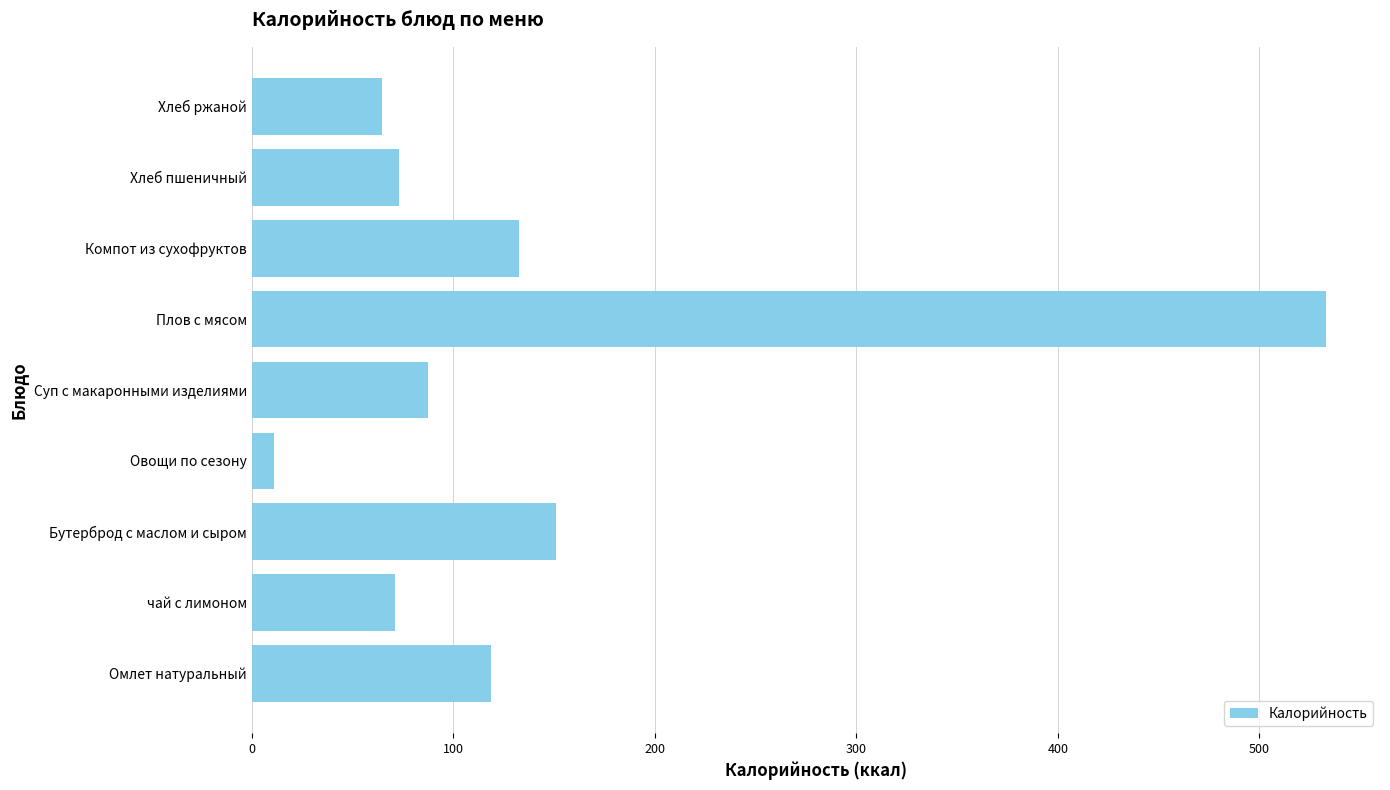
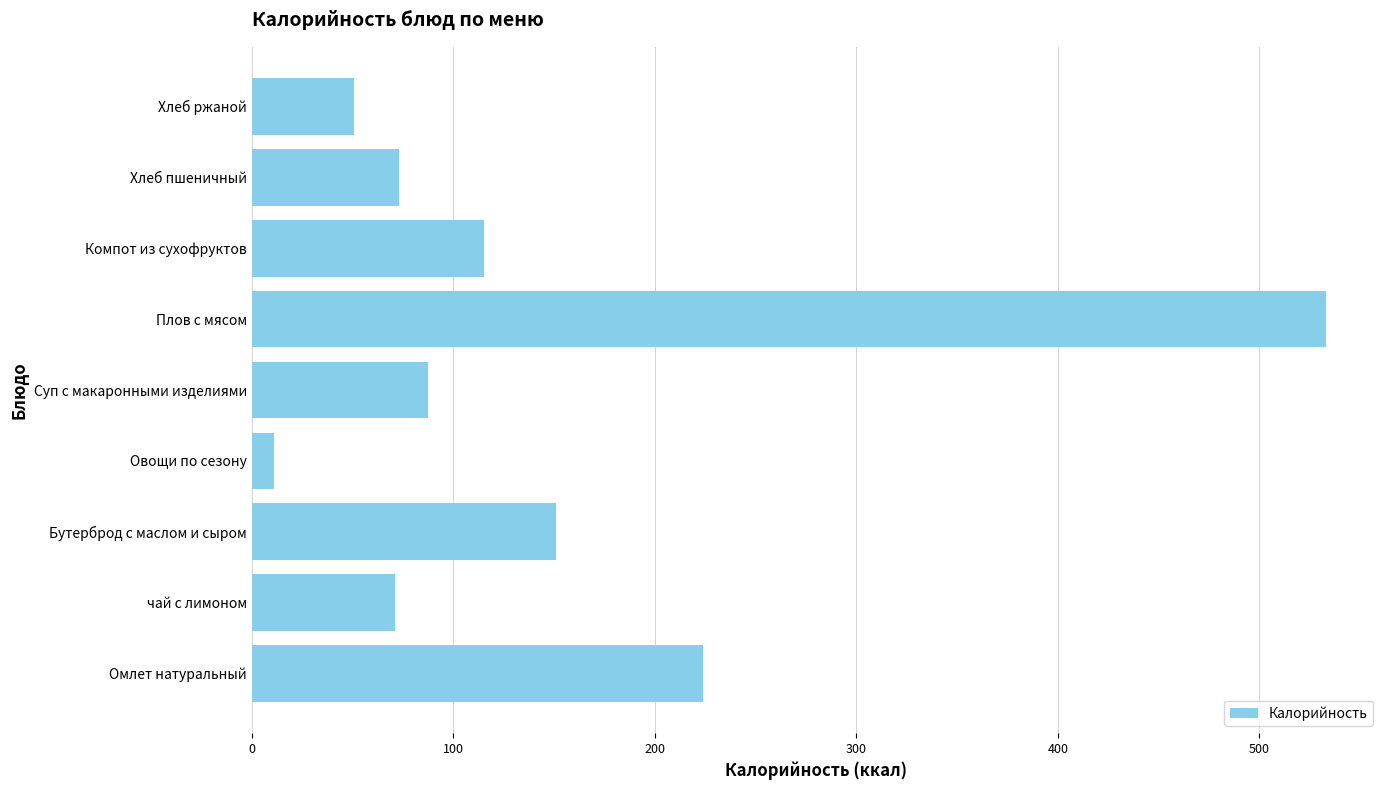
  {
-   "Хлеб ржаной": 65,
+   "Хлеб ржаной": 51,
    "Хлеб пшеничный": 73,
-   "Компот из сухофруктов": 133,
+   "Компот из сухофруктов": 115,
    "Плов с мясом": 533,
    "Суп с макаронными изделиями": 87,
    "Овощи по сезону": 11,
    "Бутерброд с маслом и сыром": 151,
    "чай с лимоном": 71,
-   "Омлет натуральный": 119
+   "Омлет натуральный": 224
  }
